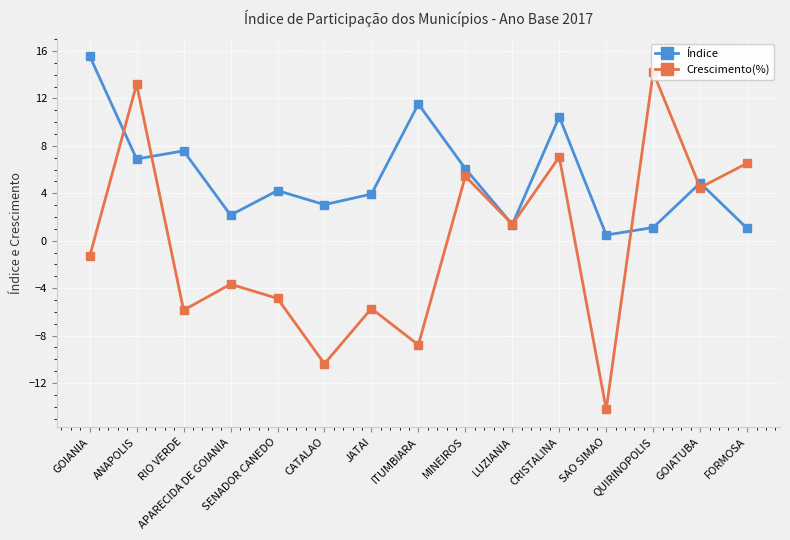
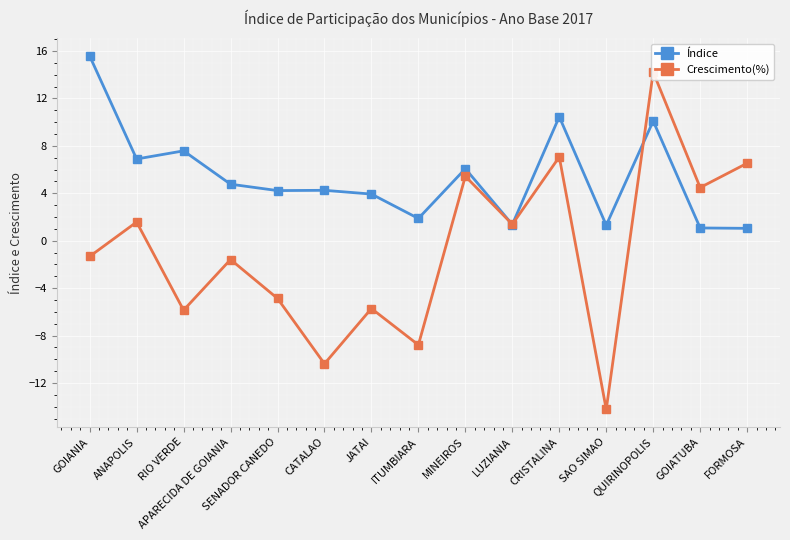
  {
    "Índice": {
      "GOIANIA": 15.6,
      "ANAPOLIS": 6.9,
      "RIO VERDE": 7.6,
-     "APARECIDA DE GOIANIA": 2.2,
+     "APARECIDA DE GOIANIA": 4.8,
      "SENADOR CANEDO": 4.2,
-     "CATALAO": 3.0,
+     "CATALAO": 4.2,
      "JATAI": 3.9,
-     "ITUMBIARA": 11.5,
+     "ITUMBIARA": 1.9,
      "MINEIROS": 6.1,
      "CRISTALINA": 10.5,
-     "SAO SIMAO": 0.5,
-     "QUIRINOPOLIS": 1.1,
-     "GOIATUBA": 4.9,
+     "SAO SIMAO": 1.3,
+     "QUIRINOPOLIS": 10.1,
+     "GOIATUBA": 1.1,
      "FORMOSA": 1.0
    },
    "Crescimento(%)": {
      "GOIANIA": -1.3,
-     "ANAPOLIS": 13.2,
+     "ANAPOLIS": 1.6,
      "RIO VERDE": -5.9,
-     "APARECIDA DE GOIANIA": -3.7,
+     "APARECIDA DE GOIANIA": -1.6,
      "SENADOR CANEDO": -4.9,
      "CATALAO": -10.4,
      "JATAI": -5.7,
      "ITUMBIARA": -8.8,
      "MINEIROS": 5.4,
      "CRISTALINA": 7.1,
      "SAO SIMAO": -14.2,
      "GOIATUBA": 4.5,
      "FORMOSA": 6.5
    }
  }
